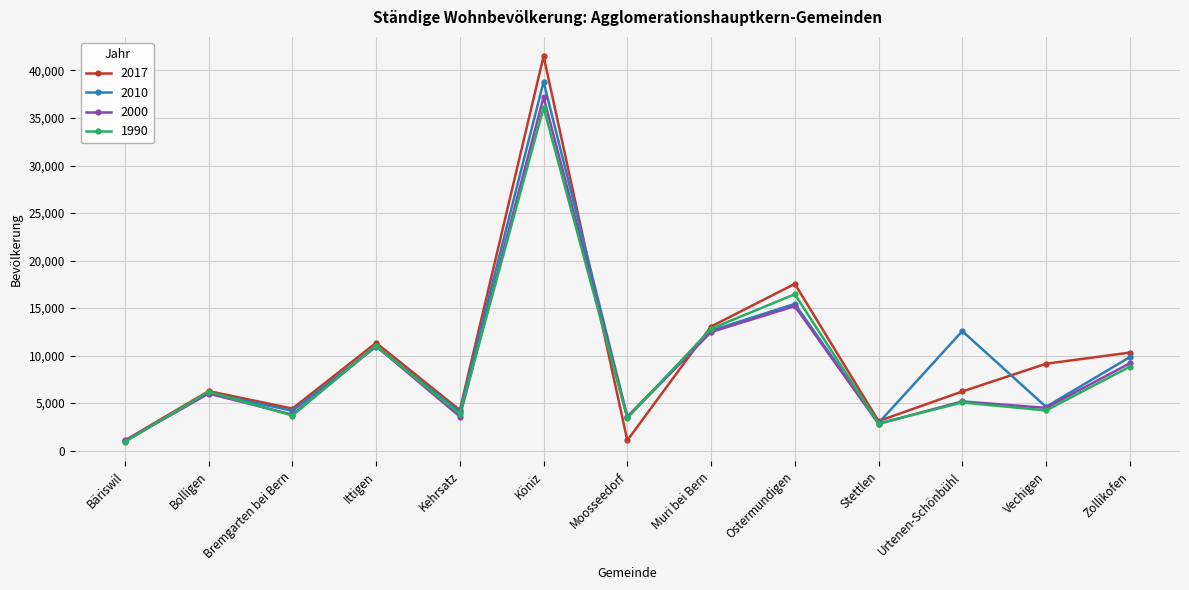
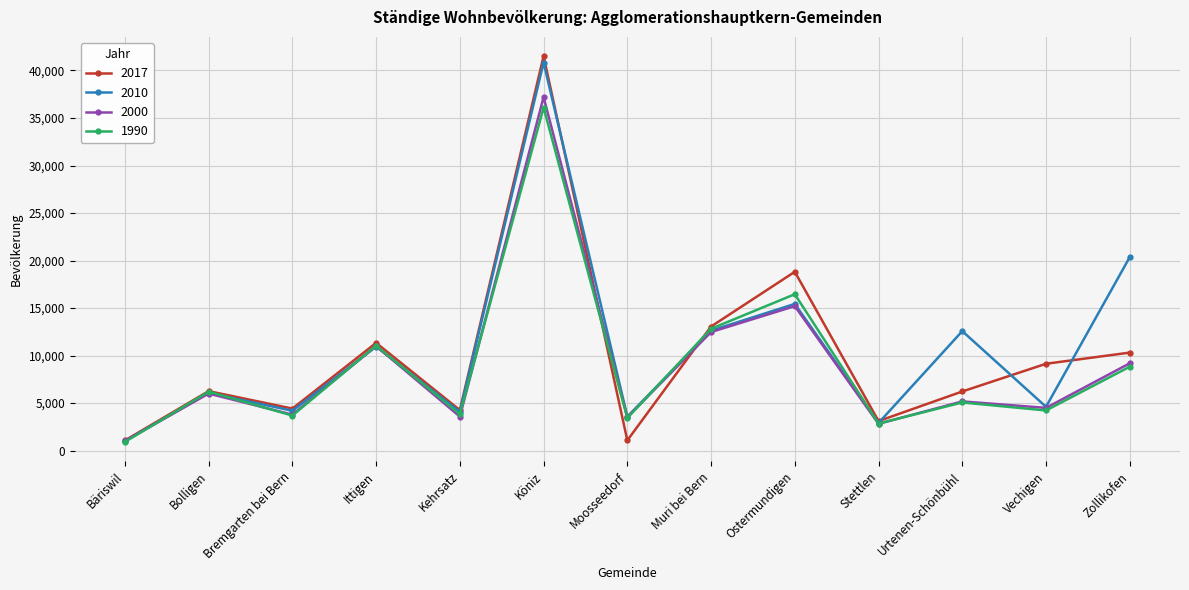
  {
    "2017": {
      "Ittigen": "11,000",
      "Köniz": "42,000",
      "Moosseedorf": "1,000",
-     "Ostermundigen": "18,000",
+     "Ostermundigen": "19,000",
      "Urtenen-Schönbühl": "6,000",
      "Vechigen": "9,000",
      "Zollikofen": "10,000"
    },
    "2010": {
-     "Köniz": "39,000",
+     "Köniz": "41,000",
      "Urtenen-Schönbühl": "13,000",
-     "Zollikofen": "10,000"
+     "Zollikofen": "20,000"
    },
    "2000": {
      "Köniz": "37,000",
      "Zollikofen": "9,000"
    },
    "1990": {
      "Köniz": "36,000",
      "Ostermundigen": "16,000",
      "Vechigen": "4,000",
      "Zollikofen": "9,000"
    }
  }
